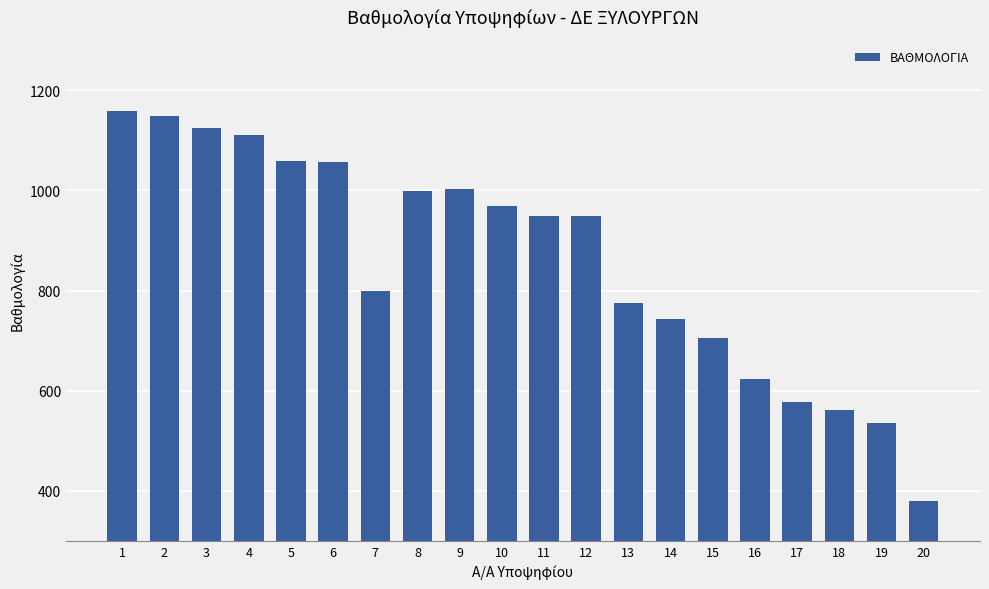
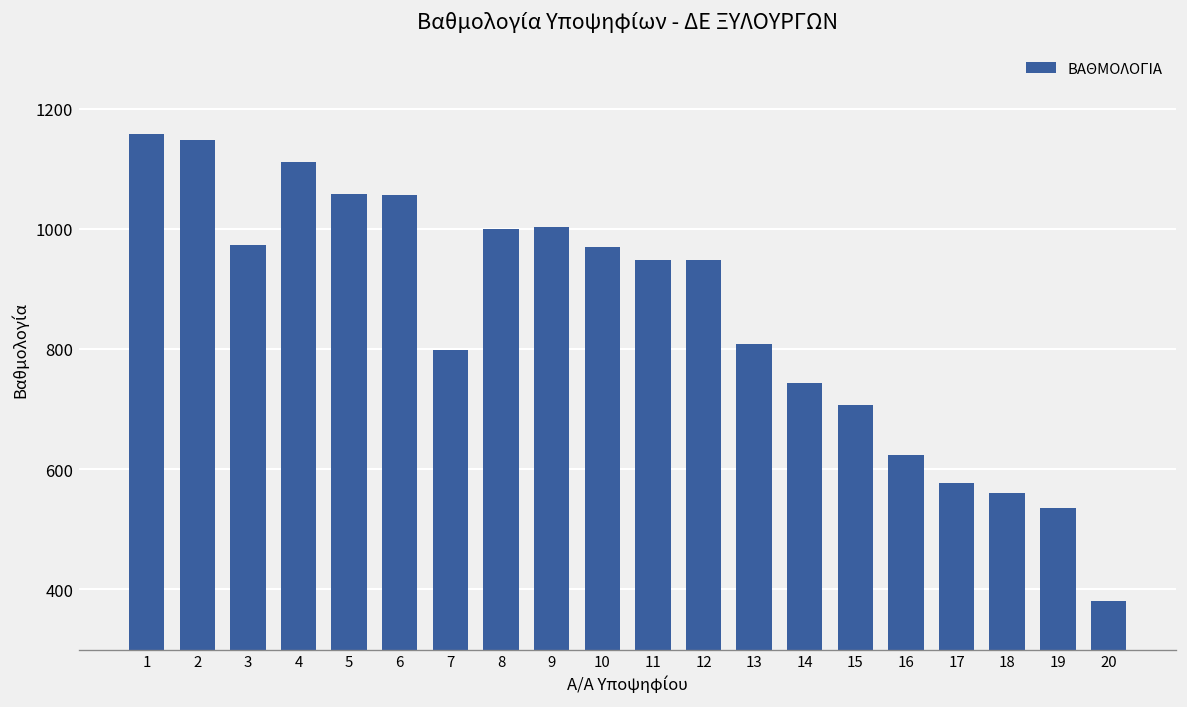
  {
    "1": 1160,
    "2": 1150,
-   "3": 1130,
+   "3": 970,
    "4": 1110,
    "5": 1060,
    "6": 1060,
    "7": 800,
    "8": 1000,
    "9": 1000,
    "10": 970,
    "11": 950,
    "12": 950,
-   "13": 780,
+   "13": 810,
    "14": 740,
    "15": 710,
    "16": 620,
    "17": 580,
    "18": 560,
    "19": 540,
    "20": 380
  }
